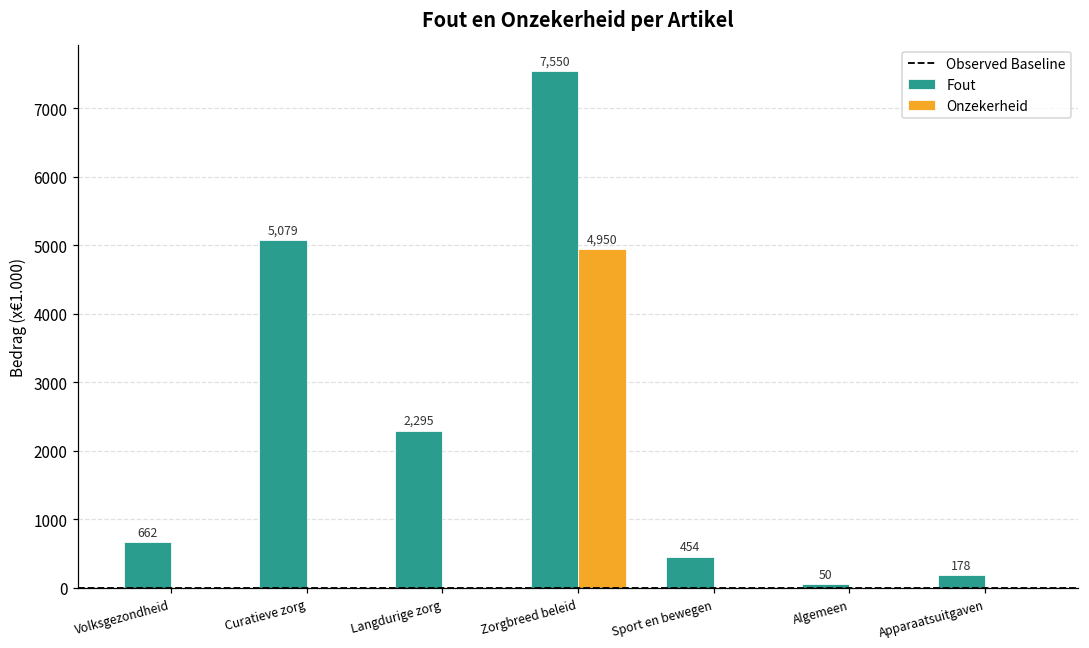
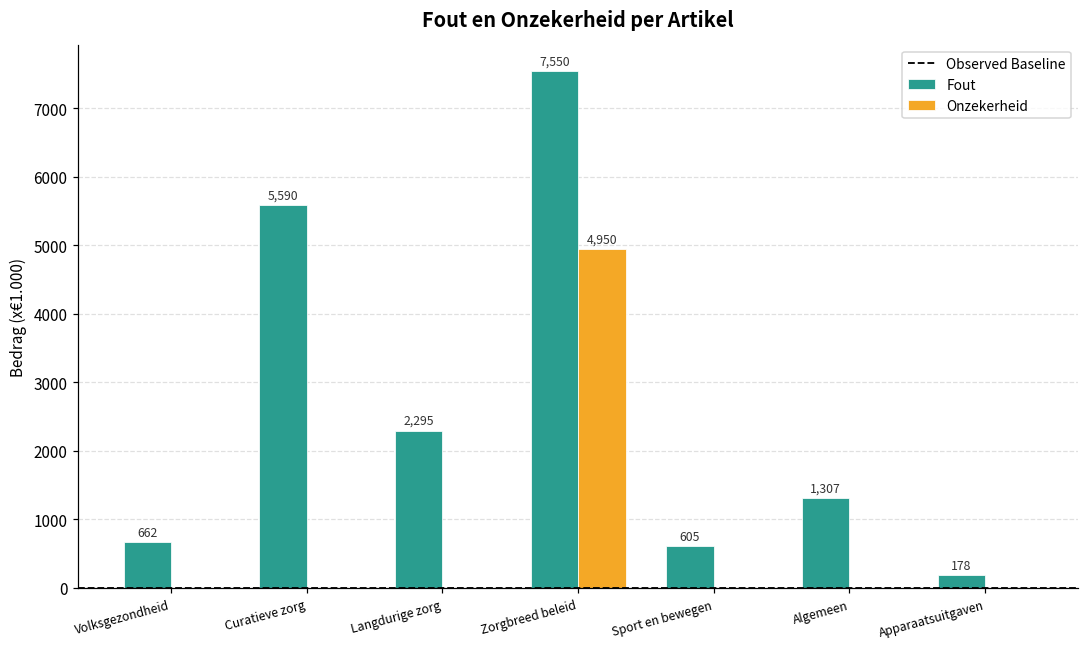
  {
    "Fout": {
      "Volksgezondheid": "662",
-     "Curatieve zorg": "5,079",
+     "Curatieve zorg": "5,590",
      "Langdurige zorg": "2,295",
      "Zorgbreed beleid": "7,550",
-     "Sport en bewegen": "454",
-     "Algemeen": "50",
+     "Sport en bewegen": "605",
+     "Algemeen": "1,307",
      "Apparaatsuitgaven": "178"
    },
    "Onzekerheid": {
      "Zorgbreed beleid": "4,950"
    }
  }
